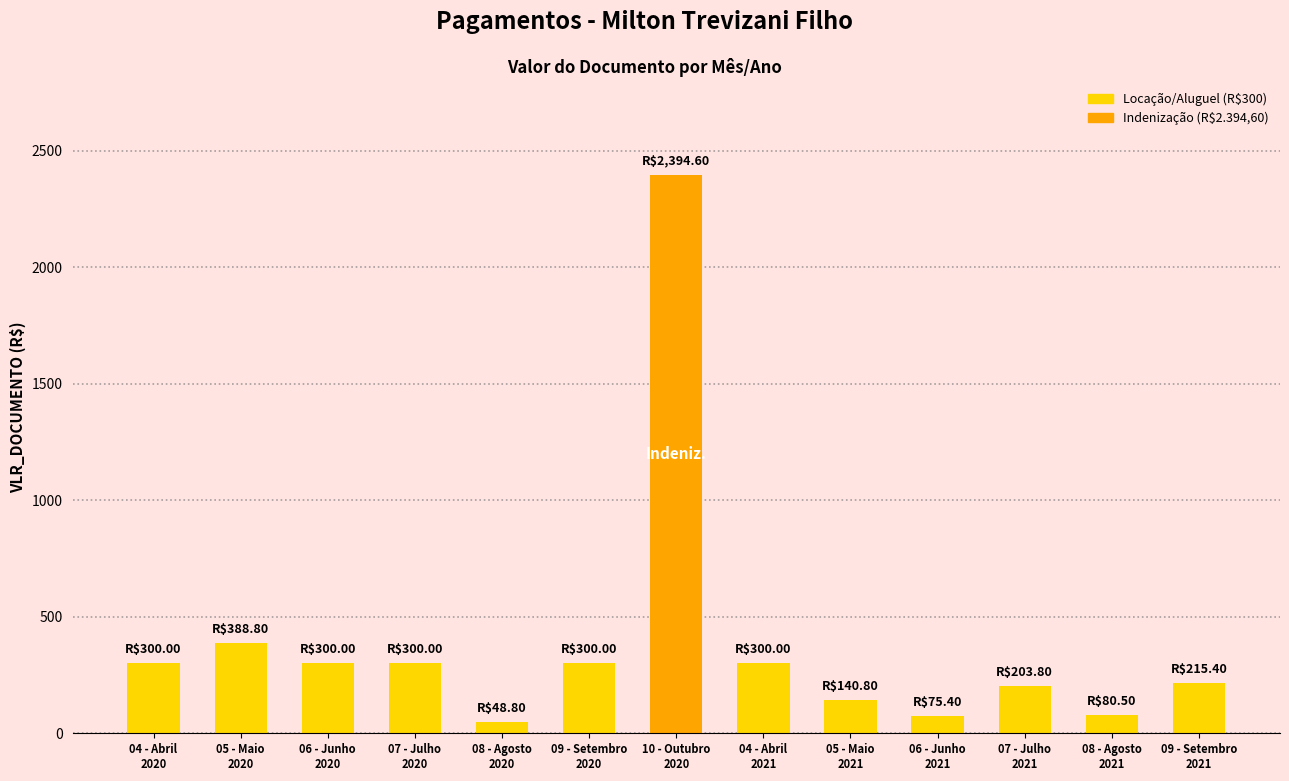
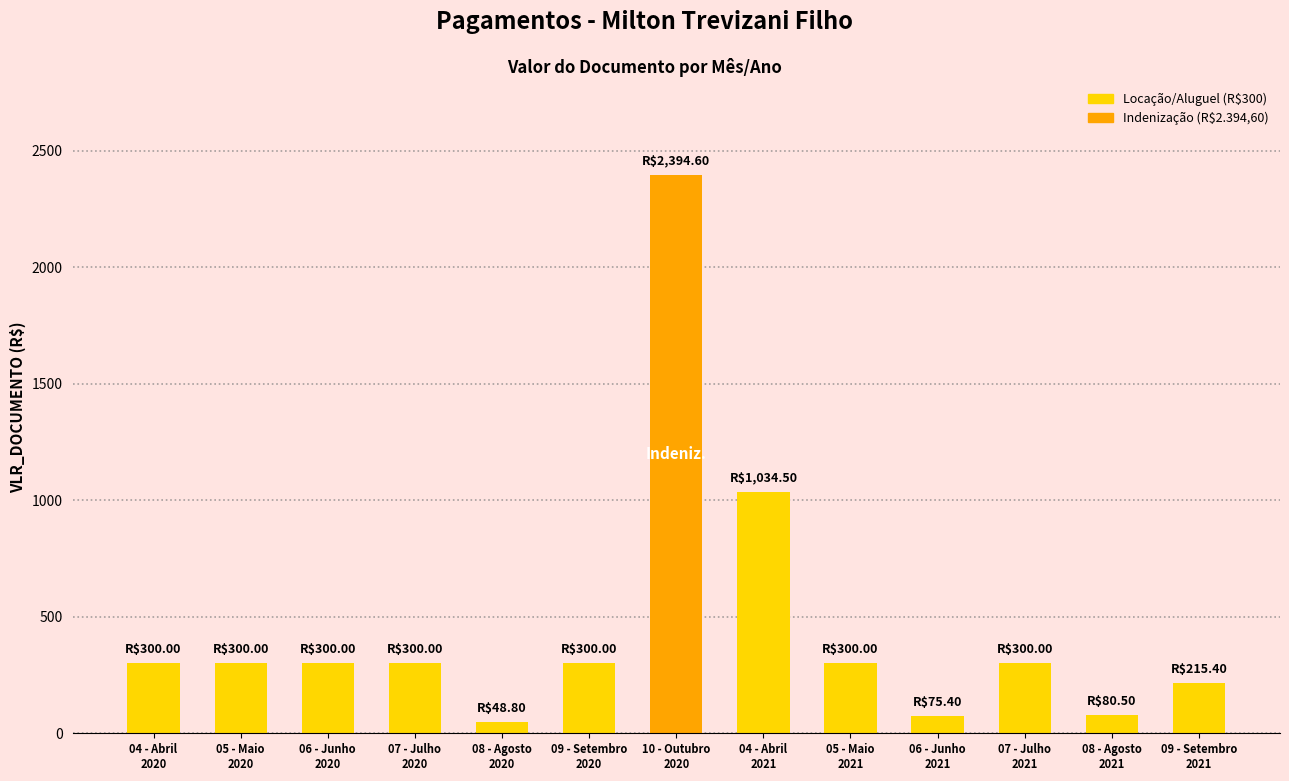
  {
    "04 - Abril 2020": "$300.00",
-   "05 - Maio 2020": "$388.80",
+   "05 - Maio 2020": "$300.00",
    "06 - Junho 2020": "$300.00",
    "07 - Julho 2020": "$300.00",
    "08 - Agosto 2020": "$48.80",
    "09 - Setembro 2020": "$300.00",
    "10 - Outubro 2020": "$2,394.60",
-   "04 - Abril 2021": "$300.00",
-   "05 - Maio 2021": "$140.80",
+   "04 - Abril 2021": "$1,034.50",
+   "05 - Maio 2021": "$300.00",
    "06 - Junho 2021": "$75.40",
-   "07 - Julho 2021": "$203.80",
+   "07 - Julho 2021": "$300.00",
    "08 - Agosto 2021": "$80.50",
    "09 - Setembro 2021": "$215.40"
  }
